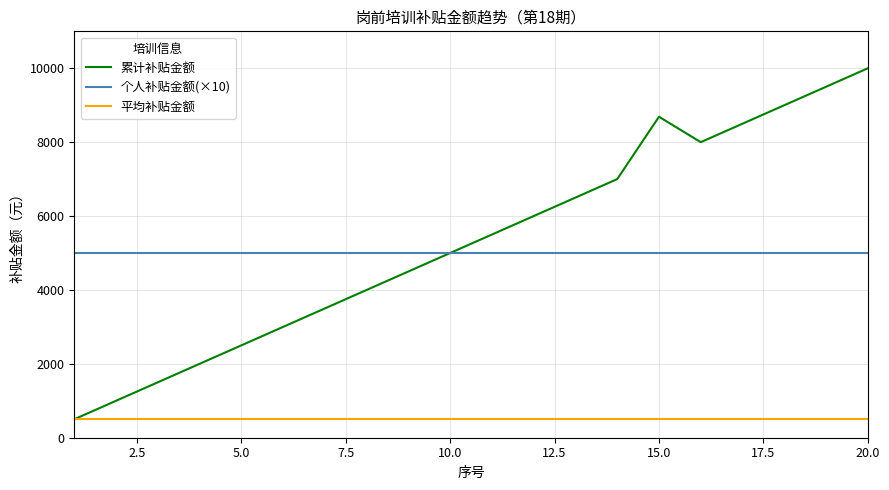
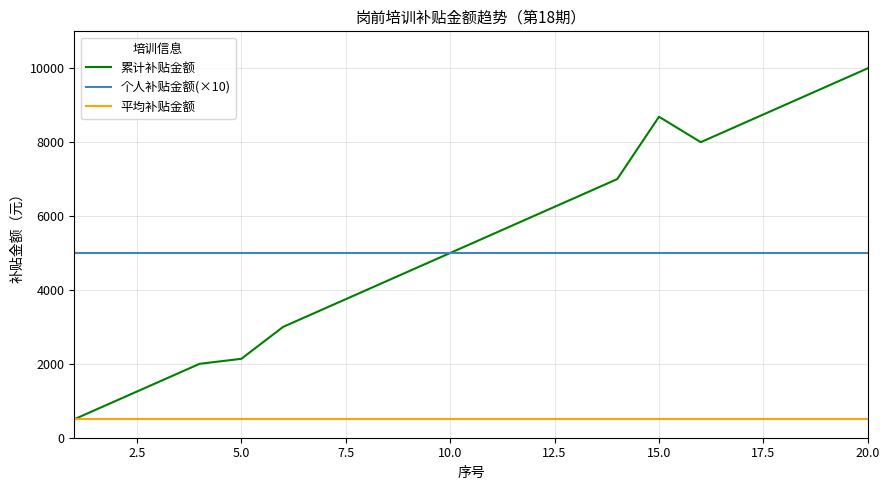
  {
    "累计补贴金额": {
-     "5.0": 2500,
+     "5.0": 2100,
      "15.0": 8700,
      "20.0": 10000
    },
    "个人补贴金额(×10)": {
      "5.0": 5000,
      "15.0": 5000,
      "20.0": 5000
    },
    "平均补贴金额": {
      "5.0": 500,
      "10.0": 500,
      "15.0": 500,
      "20.0": 500
    }
  }
